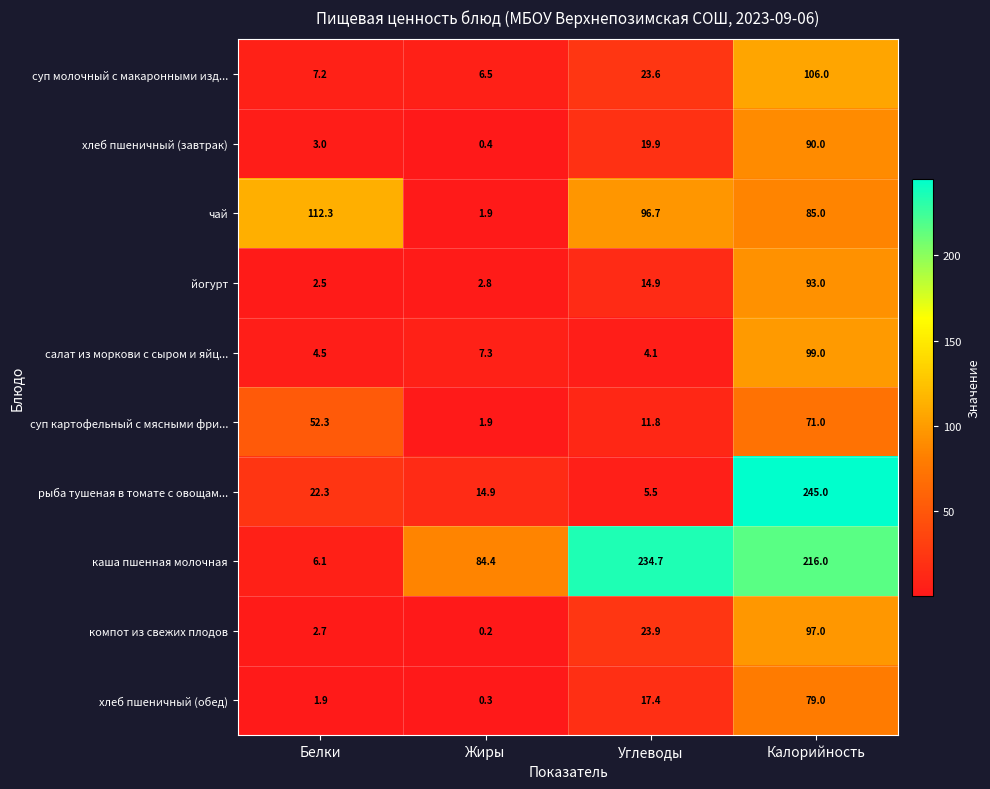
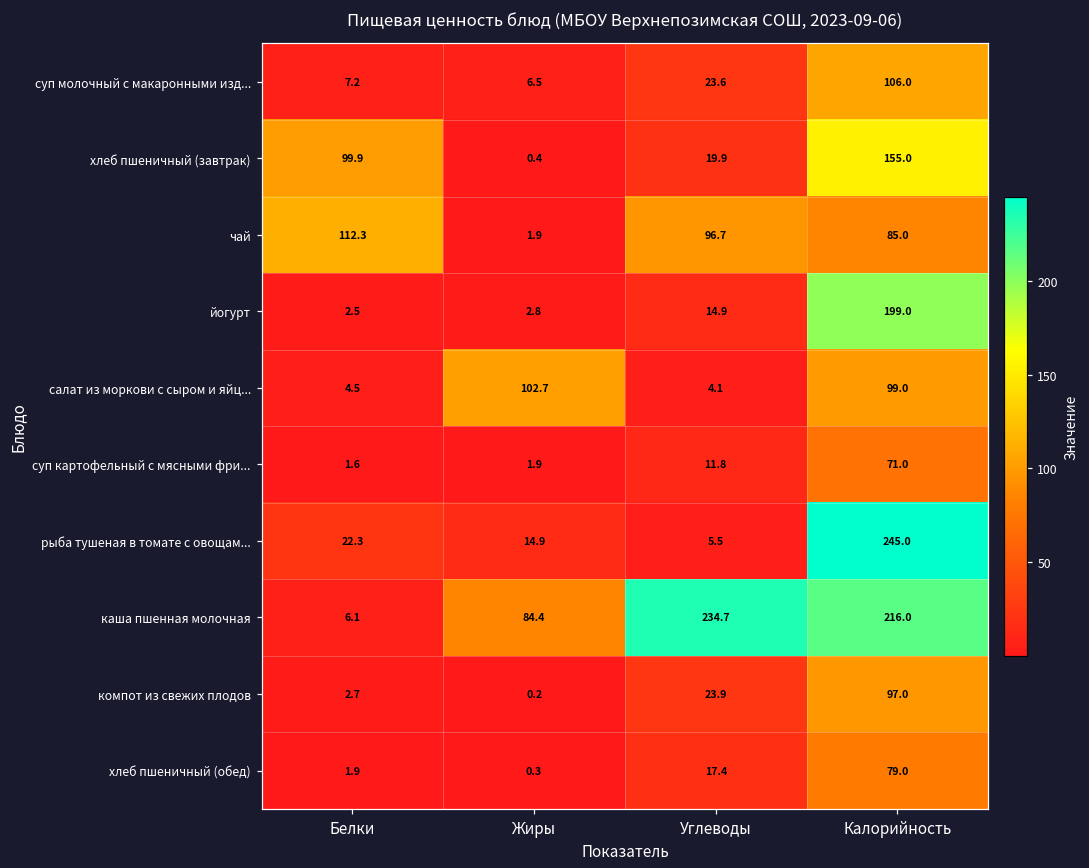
  {
    "суп молочный с макаронными изд...": {
      "Белки": 7.2,
      "Жиры": 6.5,
      "Углеводы": 23.6,
      "Калорийность": 106.0
    },
    "хлеб пшеничный (завтрак)": {
-     "Белки": 3.0,
+     "Белки": 99.9,
      "Жиры": 0.4,
      "Углеводы": 19.9,
-     "Калорийность": 90.0
+     "Калорийность": 155.0
    },
    "чай": {
      "Белки": 112.3,
      "Жиры": 1.9,
      "Углеводы": 96.7,
      "Калорийность": 85.0
    },
    "йогурт": {
      "Белки": 2.5,
      "Жиры": 2.8,
      "Углеводы": 14.9,
-     "Калорийность": 93.0
+     "Калорийность": 199.0
    },
    "салат из моркови с сыром и яйц...": {
      "Белки": 4.5,
-     "Жиры": 7.3,
+     "Жиры": 102.7,
      "Углеводы": 4.1,
      "Калорийность": 99.0
    },
    "суп картофельный с мясными фри...": {
-     "Белки": 52.3,
+     "Белки": 1.6,
      "Жиры": 1.9,
      "Углеводы": 11.8,
      "Калорийность": 71.0
    },
    "рыба тушеная в томате с овощам...": {
      "Белки": 22.3,
      "Жиры": 14.9,
      "Углеводы": 5.5,
      "Калорийность": 245.0
    },
    "каша пшенная молочная": {
      "Белки": 6.1,
      "Жиры": 84.4,
      "Углеводы": 234.7,
      "Калорийность": 216.0
    },
    "компот из свежих плодов": {
      "Белки": 2.7,
      "Жиры": 0.2,
      "Углеводы": 23.9,
      "Калорийность": 97.0
    },
    "хлеб пшеничный (обед)": {
      "Белки": 1.9,
      "Жиры": 0.3,
      "Углеводы": 17.4,
      "Калорийность": 79.0
    }
  }
